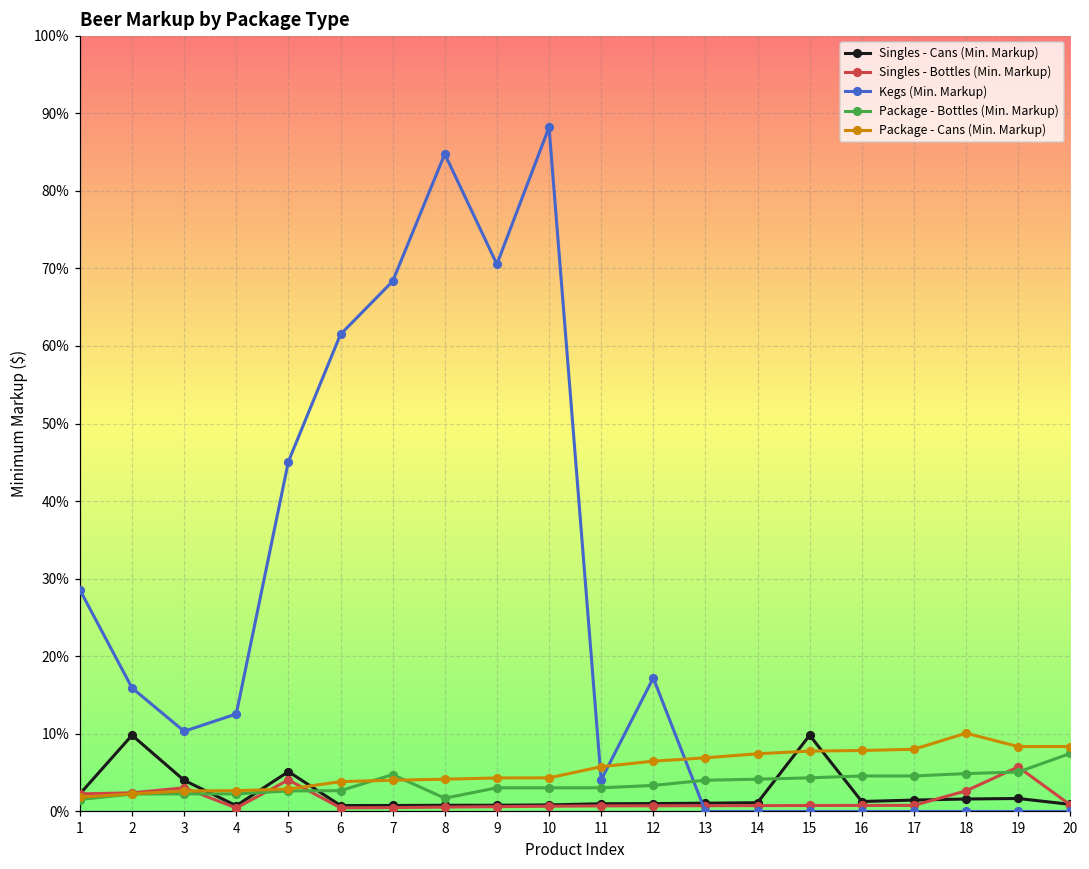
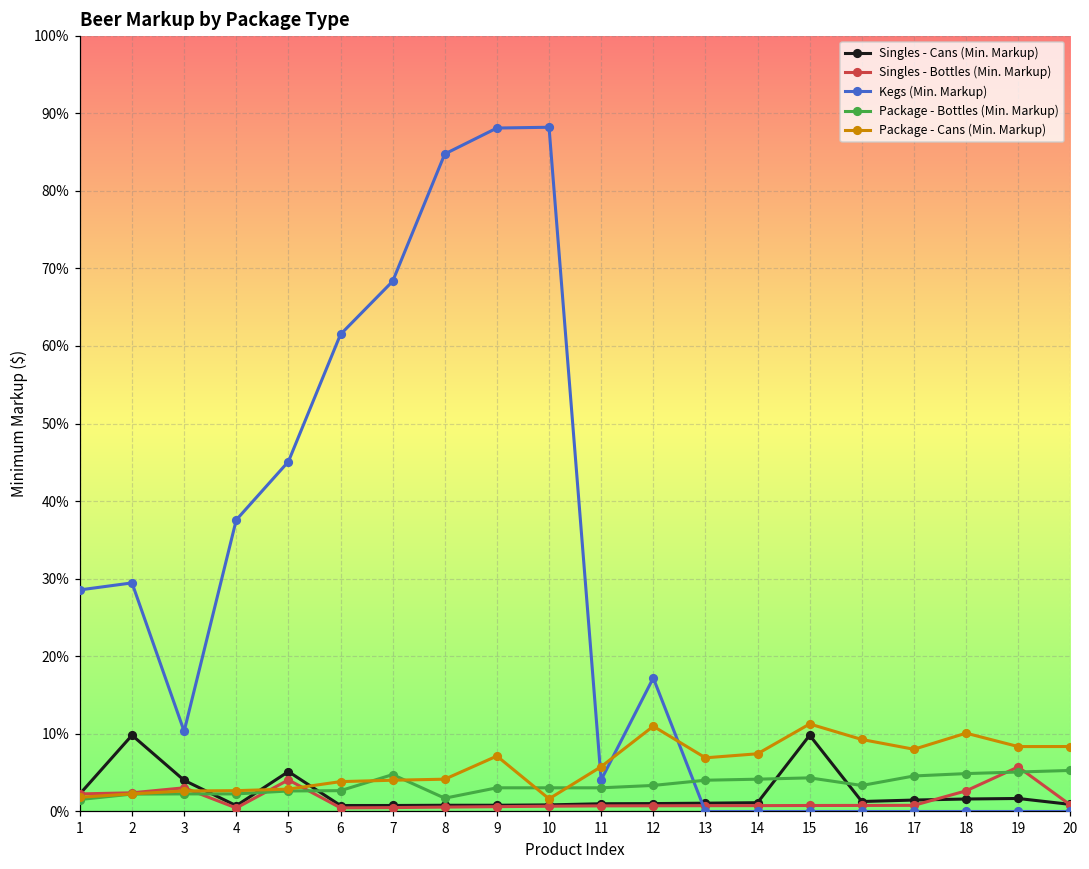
  {
    "Singles - Cans (Min. Markup)": {
      "2": "10%",
      "3": "4%",
      "5": "5%",
      "14": "1%",
      "15": "10%",
      "16": "1%",
      "17": "1%",
      "18": "2%",
      "19": "2%"
    },
    "Singles - Bottles (Min. Markup)": {
      "3": "3%",
      "5": "4%",
      "14": "1%",
      "15": "1%",
      "16": "1%",
      "17": "1%",
      "18": "3%",
      "19": "6%"
    },
    "Kegs (Min. Markup)": {
      "1": "29%",
-     "2": "16%",
+     "2": "29%",
      "3": "10%",
-     "4": "13%",
+     "4": "38%",
      "5": "45%",
      "6": "61%",
      "7": "68%",
      "8": "85%",
-     "9": "71%",
+     "9": "88%",
      "10": "88%",
      "11": "4%",
      "12": "17%",
      "13": "0%",
      "14": "0%",
      "15": "0%",
      "16": "0%",
      "17": "0%",
      "18": "0%",
      "19": "0%",
      "20": "0%"
    },
    "Package - Bottles (Min. Markup)": {
      "3": "2%",
      "4": "2%",
      "6": "3%",
      "7": "5%",
      "8": "2%",
      "9": "3%",
      "10": "3%",
      "11": "3%",
      "12": "3%",
      "13": "4%",
      "14": "4%",
      "15": "4%",
-     "16": "5%",
+     "16": "3%",
      "17": "5%",
      "18": "5%",
      "19": "5%",
-     "20": "7%"
+     "20": "5%"
    },
    "Package - Cans (Min. Markup)": {
      "3": "3%",
      "4": "3%",
      "6": "4%",
      "7": "4%",
      "8": "4%",
-     "9": "4%",
-     "10": "4%",
+     "9": "7%",
+     "10": "2%",
      "11": "6%",
-     "12": "6%",
+     "12": "11%",
      "13": "7%",
      "14": "7%",
-     "15": "8%",
-     "16": "8%",
+     "15": "11%",
+     "16": "9%",
      "17": "8%",
      "18": "10%",
      "19": "8%",
      "20": "8%"
    }
  }
